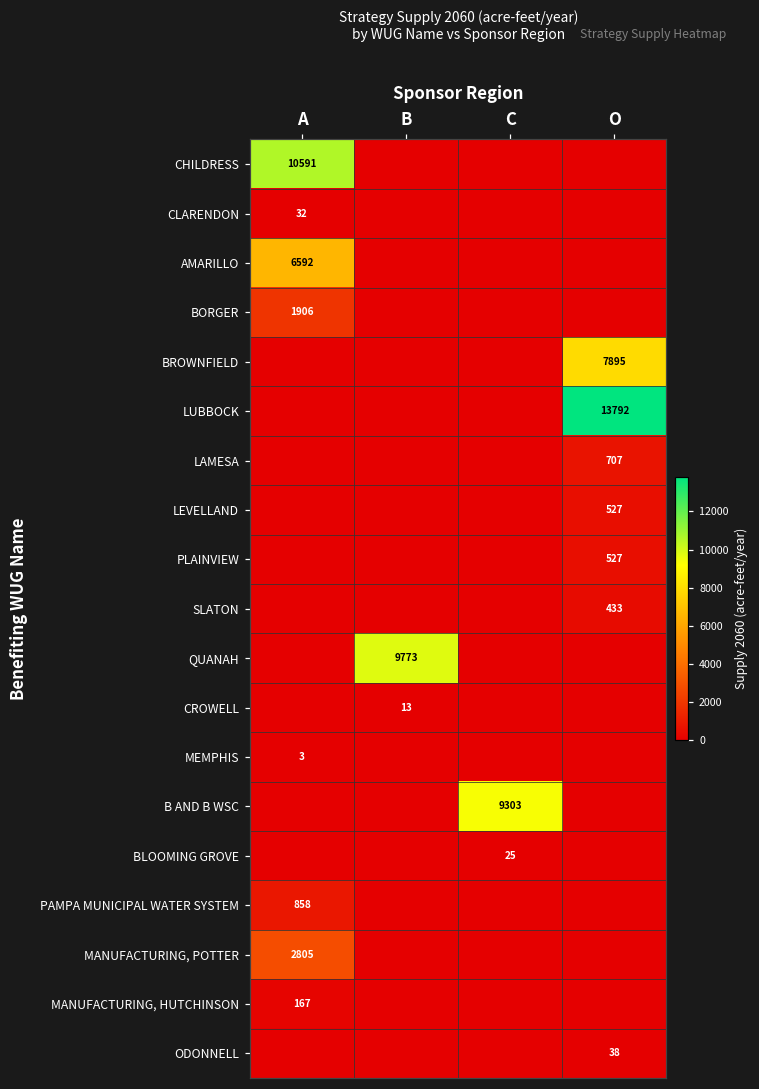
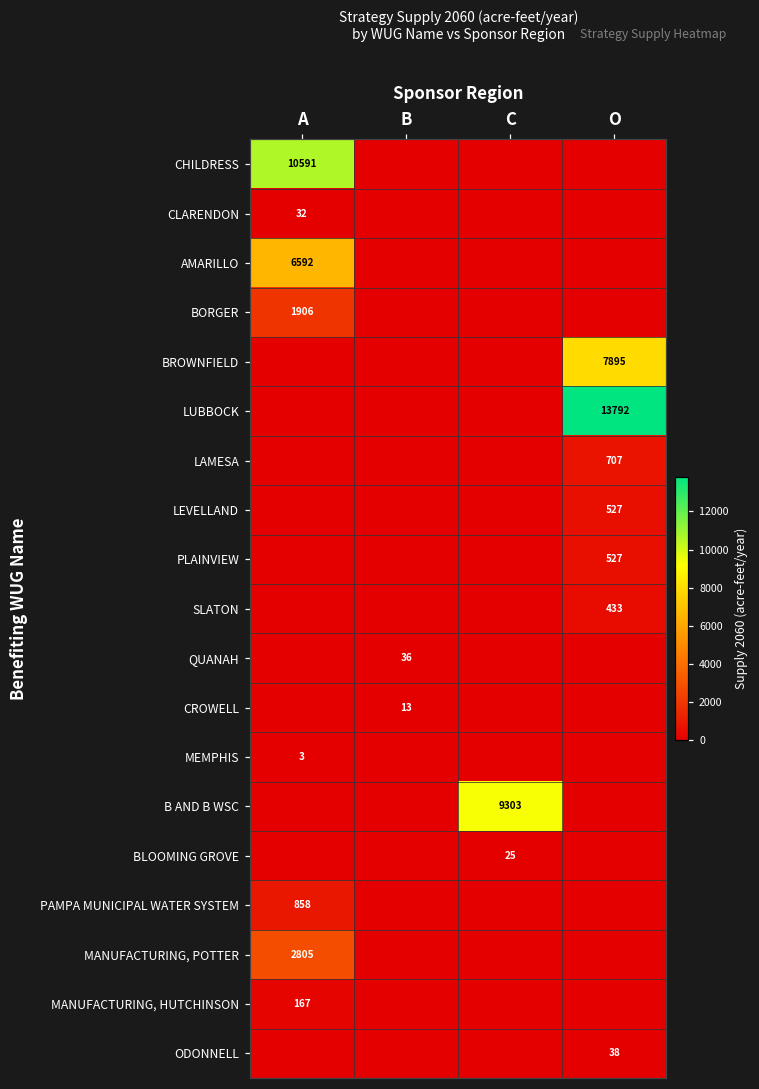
  {
    "CHILDRESS": {
      "A": 10591
    },
    "CLARENDON": {
      "A": 32
    },
    "AMARILLO": {
      "A": 6592
    },
    "BORGER": {
      "A": 1906
    },
    "BROWNFIELD": {
      "O": 7895
    },
    "LUBBOCK": {
      "O": 13792
    },
    "LAMESA": {
      "O": 707
    },
    "LEVELLAND": {
      "O": 527
    },
    "PLAINVIEW": {
      "O": 527
    },
    "SLATON": {
      "O": 433
    },
    "QUANAH": {
-     "B": 9773
+     "B": 36
    },
    "CROWELL": {
      "B": 13
    },
    "MEMPHIS": {
      "A": 3
    },
    "B AND B WSC": {
      "C": 9303
    },
    "BLOOMING GROVE": {
      "C": 25
    },
    "PAMPA MUNICIPAL WATER SYSTEM": {
      "A": 858
    },
    "MANUFACTURING, POTTER": {
      "A": 2805
    },
    "MANUFACTURING, HUTCHINSON": {
      "A": 167
    },
    "ODONNELL": {
      "O": 38
    }
  }
